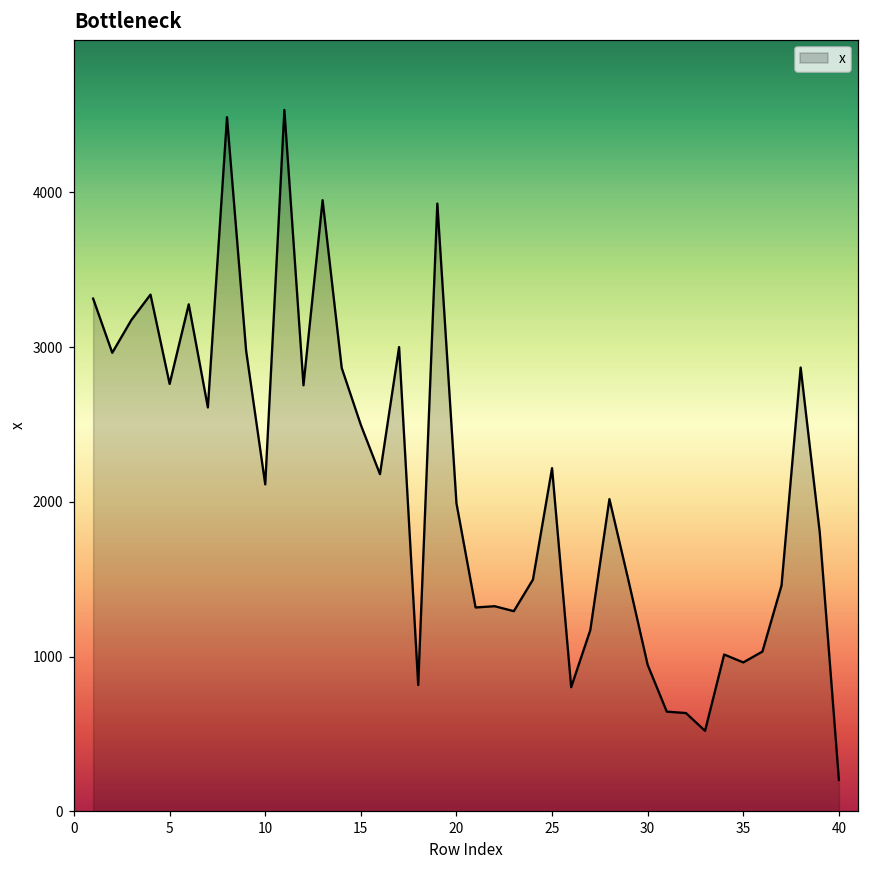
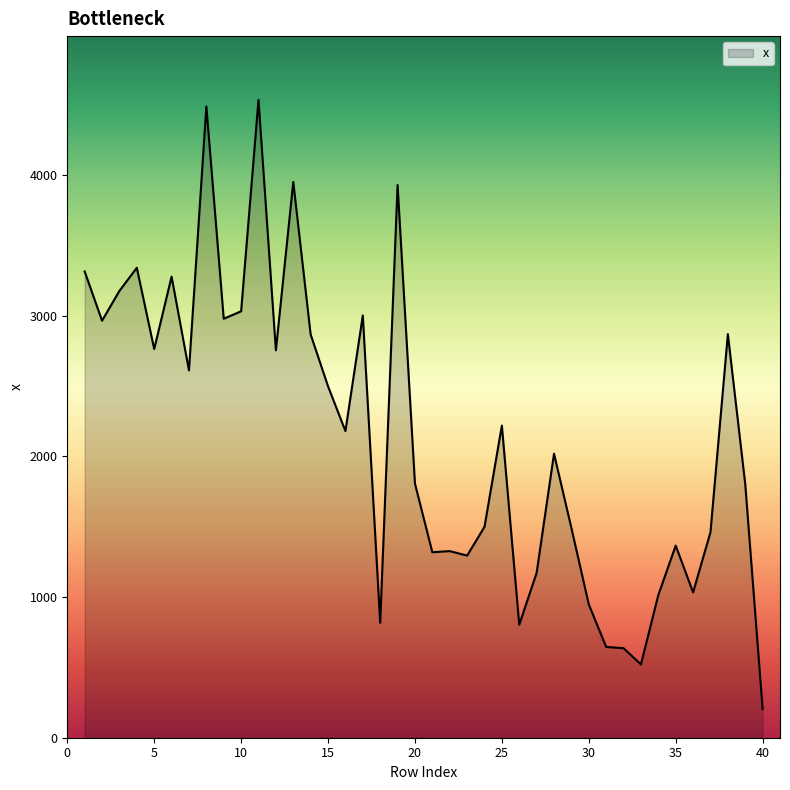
  {
    "5": 2760,
-   "10": 2110,
+   "10": 3030,
    "15": 2500,
-   "20": 1990,
+   "20": 1810,
    "25": 2220,
    "30": 950,
-   "35": 960,
+   "35": 1370,
    "40": 200
  }
